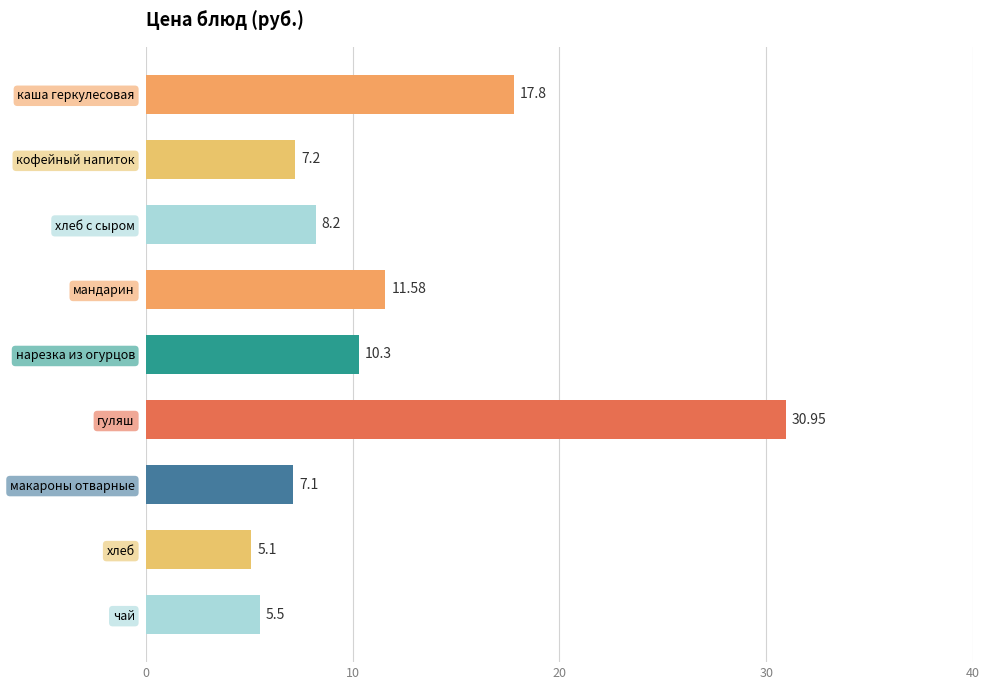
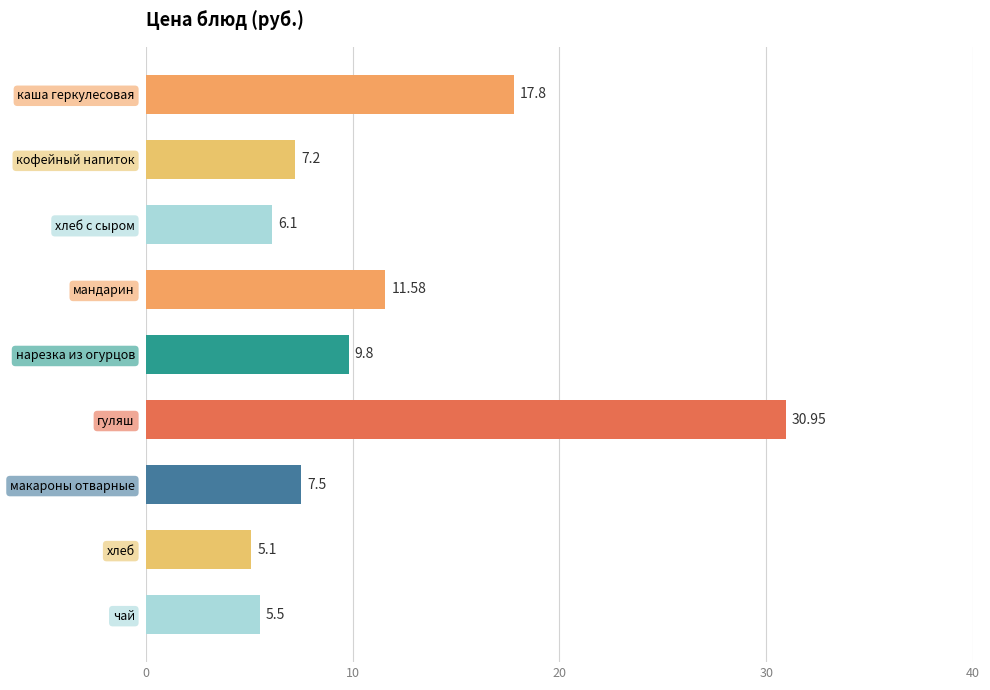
  {
    "каша геркулесовая": 17.8,
    "кофейный напиток": 7.2,
-   "хлеб с сыром": 8.2,
+   "хлеб с сыром": 6.1,
    "мандарин": 11.58,
-   "нарезка из огурцов": 10.3,
+   "нарезка из огурцов": 9.8,
    "гуляш": 30.95,
-   "макароны отварные": 7.1,
+   "макароны отварные": 7.5,
    "хлеб": 5.1,
    "чай": 5.5
  }
